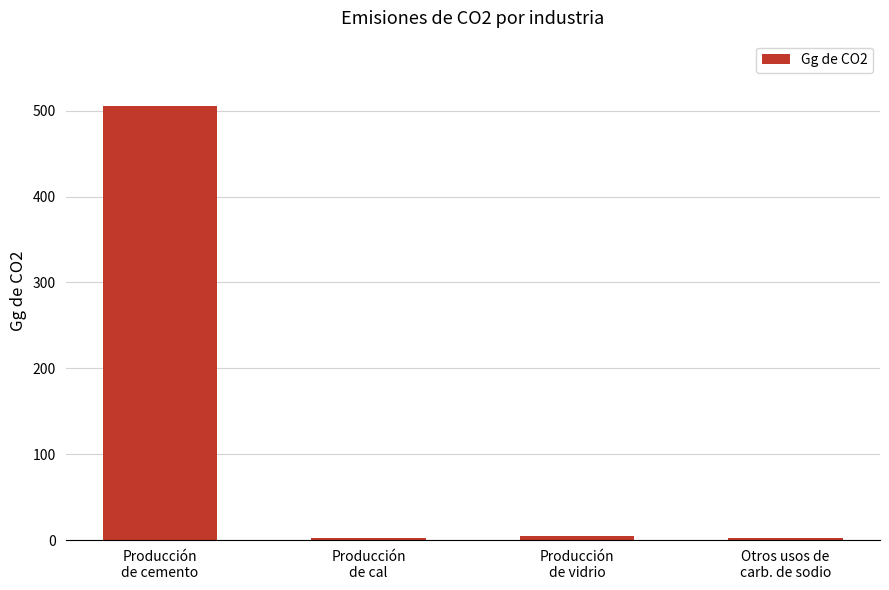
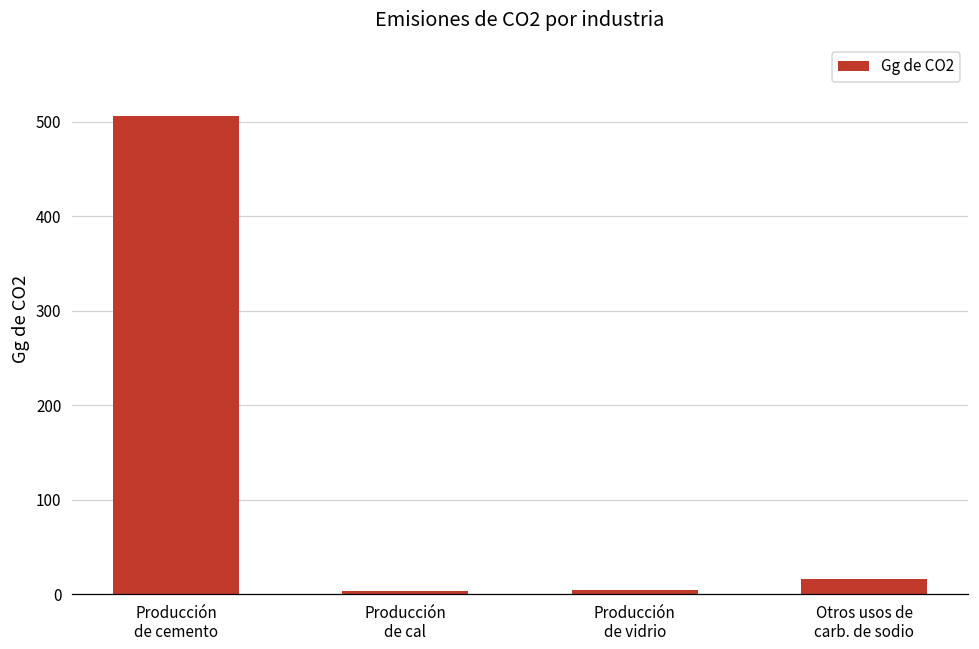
  {
    "Producción de cemento": 510,
    "Producción de cal": 0,
    "Producción de vidrio": 0,
-   "Otros usos de carb. de sodio": 0
+   "Otros usos de carb. de sodio": 20
  }
